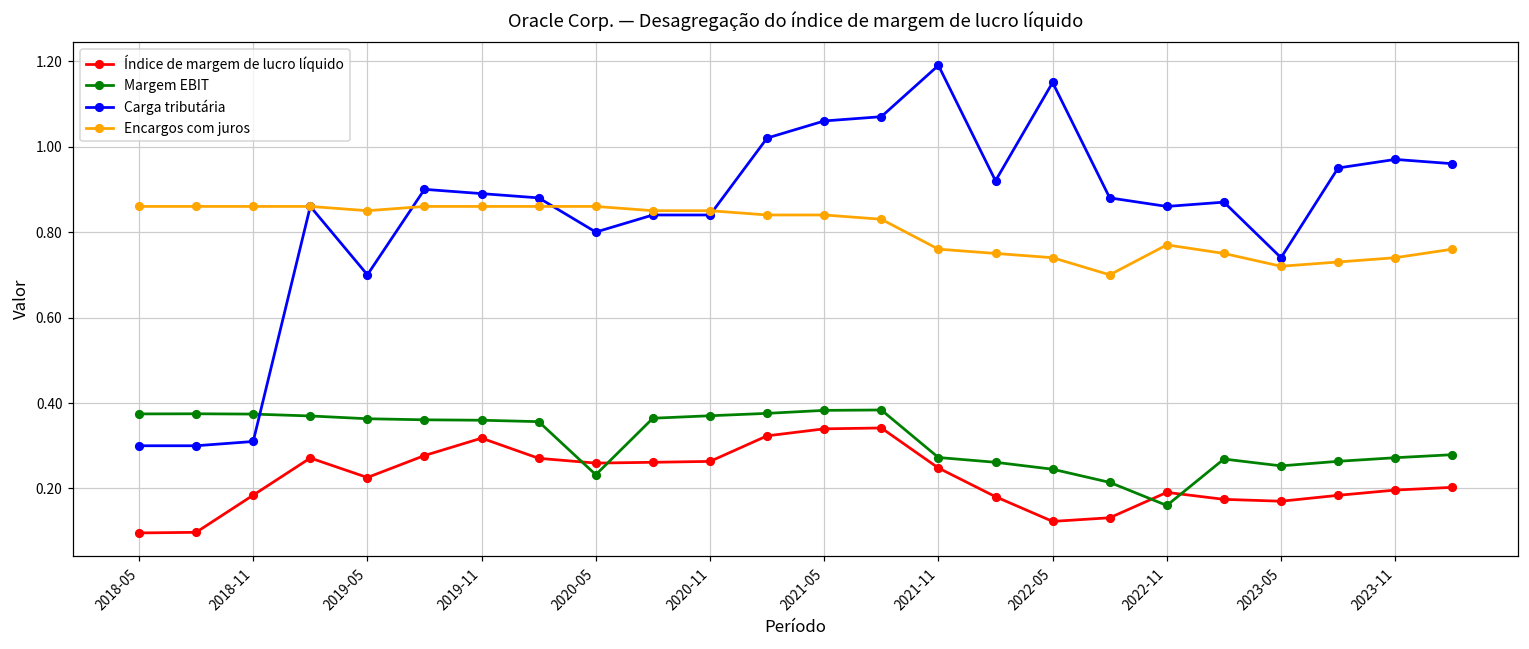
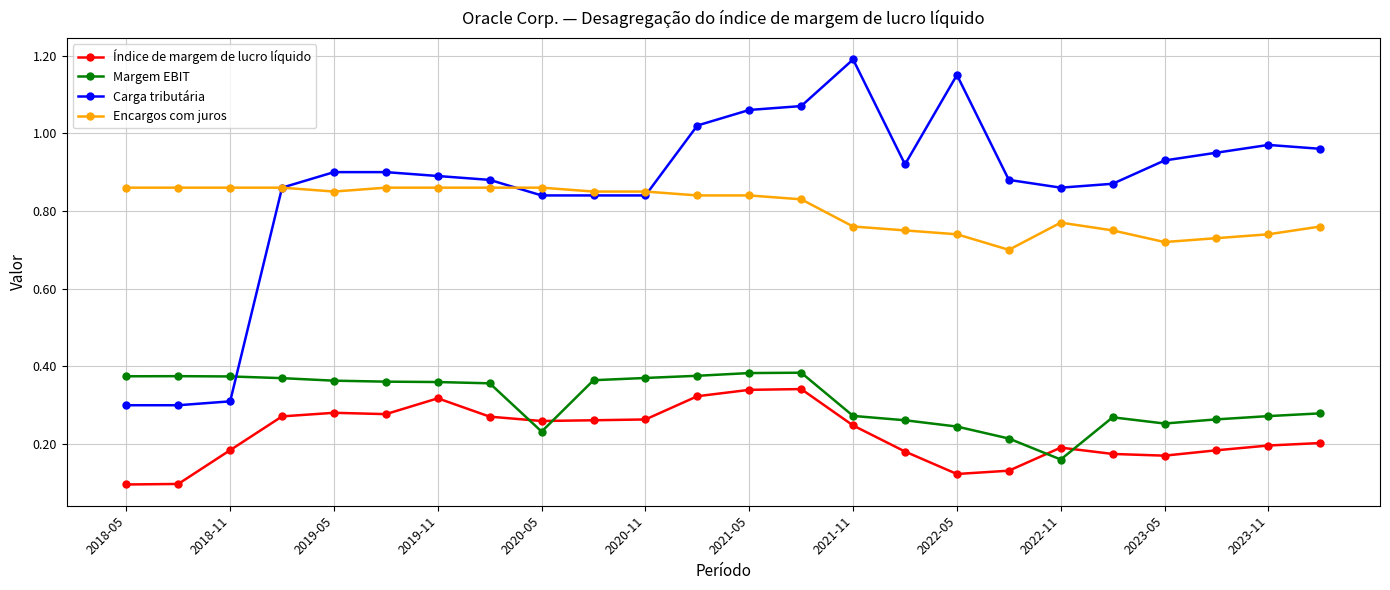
  {
    "Índice de margem de lucro líquido": {
      "2018-05": 0.10,
      "2018-11": 0.18,
-     "2019-05": 0.23,
+     "2019-05": 0.28,
      "2019-11": 0.32,
      "2020-05": 0.26,
      "2020-11": 0.26,
      "2021-05": 0.34,
      "2021-11": 0.25,
      "2022-05": 0.12,
      "2022-11": 0.19,
      "2023-05": 0.17,
      "2023-11": 0.20
    },
    "Margem EBIT": {
      "2018-05": 0.37,
      "2018-11": 0.37,
      "2019-05": 0.36,
      "2019-11": 0.36,
      "2020-05": 0.23,
      "2020-11": 0.37,
      "2021-05": 0.38,
      "2021-11": 0.27,
      "2022-05": 0.25,
      "2022-11": 0.16,
      "2023-05": 0.25,
      "2023-11": 0.27
    },
    "Carga tributária": {
      "2018-05": 0.30,
      "2018-11": 0.31,
-     "2019-05": 0.7,
+     "2019-05": 0.9,
      "2019-11": 0.89,
-     "2020-05": 0.80,
+     "2020-05": 0.84,
      "2020-11": 0.84,
      "2021-05": 1.06,
      "2021-11": 1.19,
      "2022-05": 1.15,
      "2022-11": 0.86,
-     "2023-05": 0.74,
+     "2023-05": 0.93,
      "2023-11": 0.97
    },
    "Encargos com juros": {
      "2018-05": 0.86,
      "2018-11": 0.86,
      "2019-05": 0.85,
      "2019-11": 0.86,
      "2020-05": 0.86,
      "2020-11": 0.85,
      "2021-05": 0.84,
      "2021-11": 0.76,
      "2022-05": 0.74,
      "2022-11": 0.77,
      "2023-05": 0.72,
      "2023-11": 0.74
    }
  }
